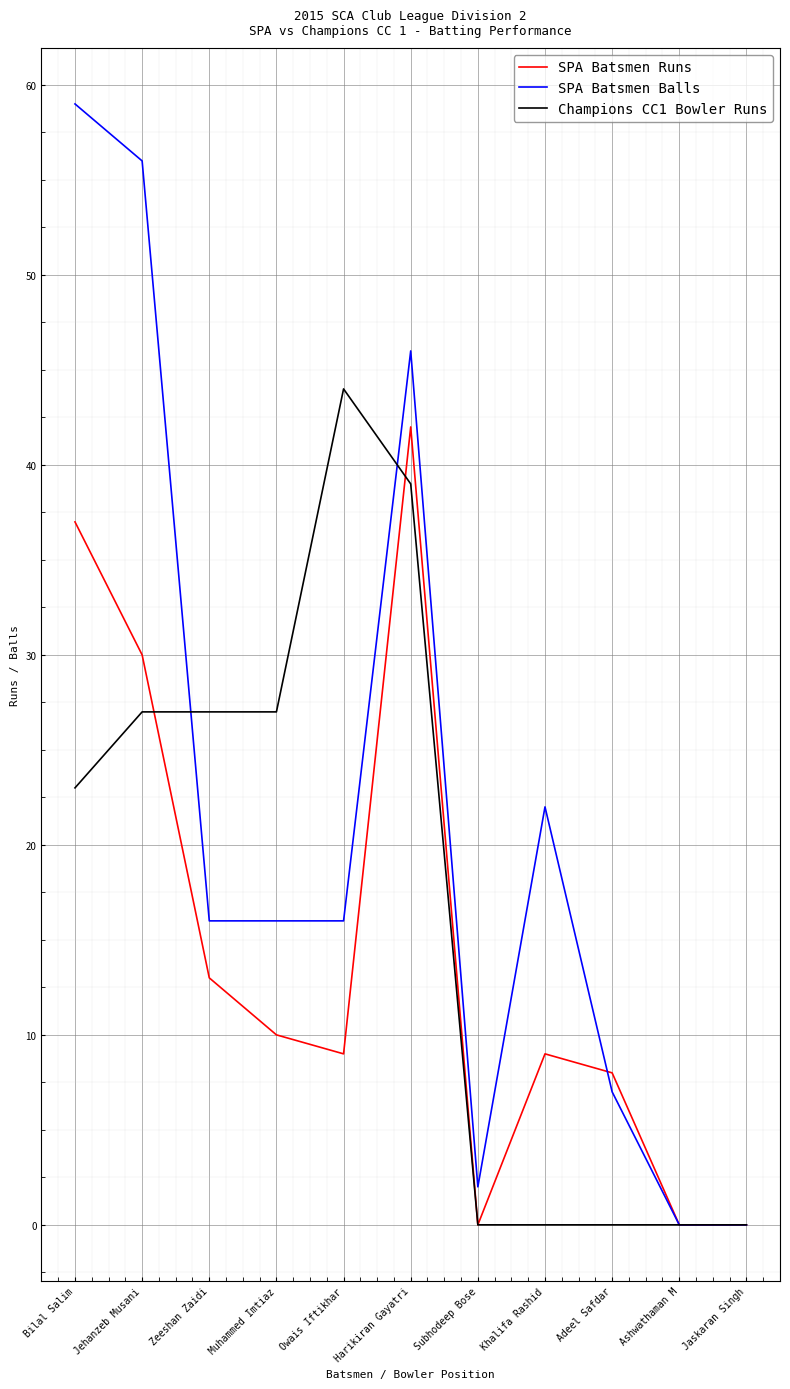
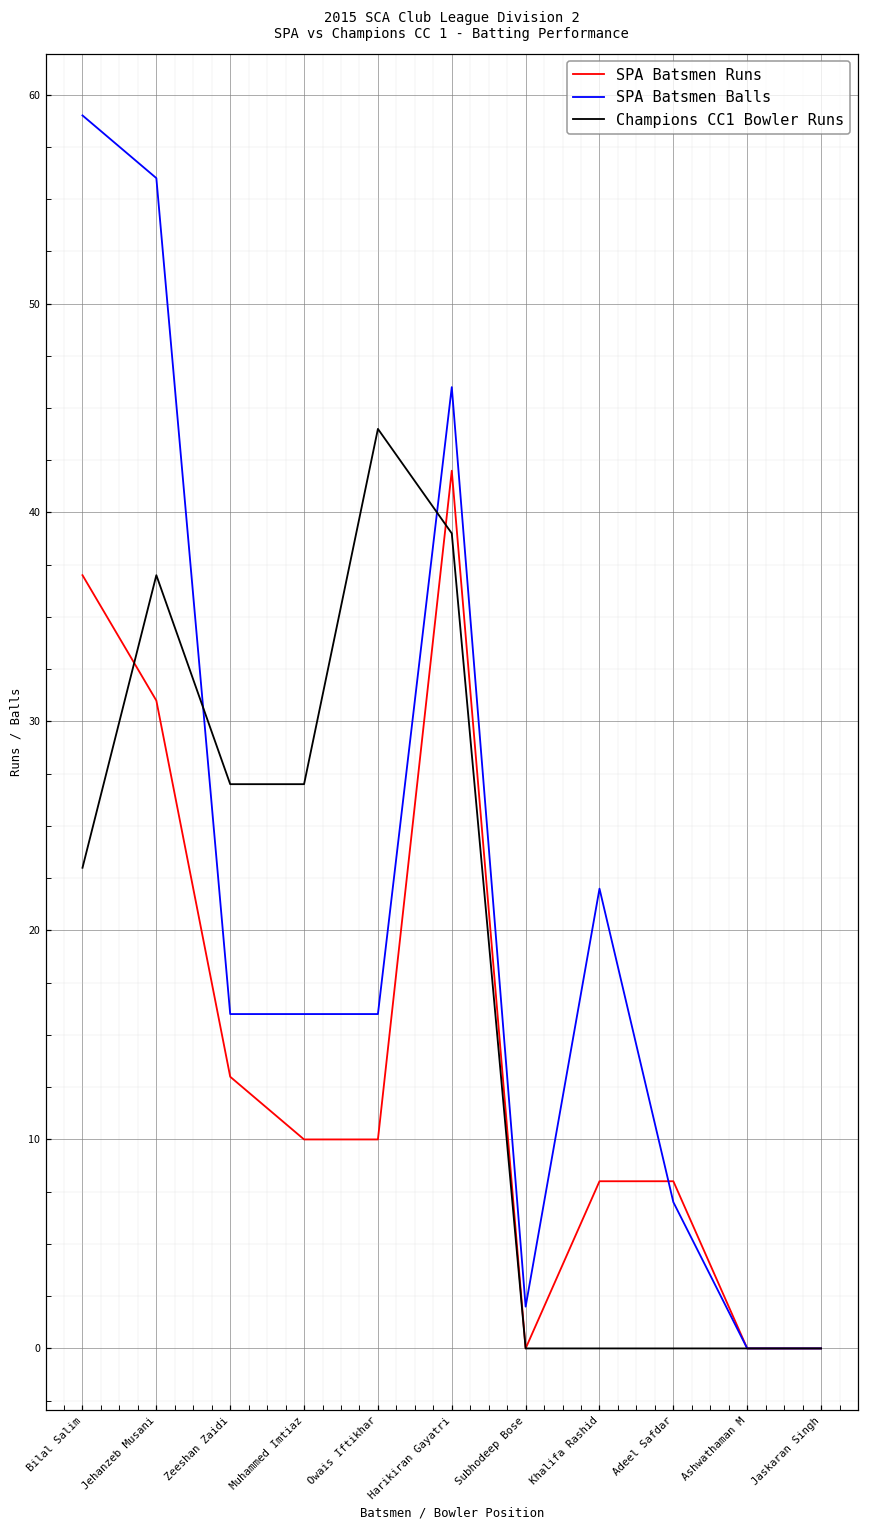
  {
    "SPA Batsmen Runs": {
      "Bilal Salim": 37,
-     "Jehanzeb Musani": 30,
+     "Jehanzeb Musani": 31,
      "Zeeshan Zaidi": 13,
      "Muhammed Imtiaz": 10,
-     "Owais Iftikhar": 9,
+     "Owais Iftikhar": 10,
      "Harikiran Gayatri": 42,
-     "Khalifa Rashid": 9,
+     "Khalifa Rashid": 8,
      "Adeel Safdar": 8
    },
    "SPA Batsmen Balls": {
      "Bilal Salim": 59,
      "Jehanzeb Musani": 56,
      "Zeeshan Zaidi": 16,
      "Muhammed Imtiaz": 16,
      "Owais Iftikhar": 16,
      "Harikiran Gayatri": 46,
      "Subhodeep Bose": 2,
      "Khalifa Rashid": 22,
      "Adeel Safdar": 7
    },
    "Champions CC1 Bowler Runs": {
      "Bilal Salim": 23,
-     "Jehanzeb Musani": 27,
+     "Jehanzeb Musani": 37,
      "Zeeshan Zaidi": 27,
      "Muhammed Imtiaz": 27,
      "Owais Iftikhar": 44,
      "Harikiran Gayatri": 39,
      "Khalifa Rashid": 0,
      "Adeel Safdar": 0
    }
  }
